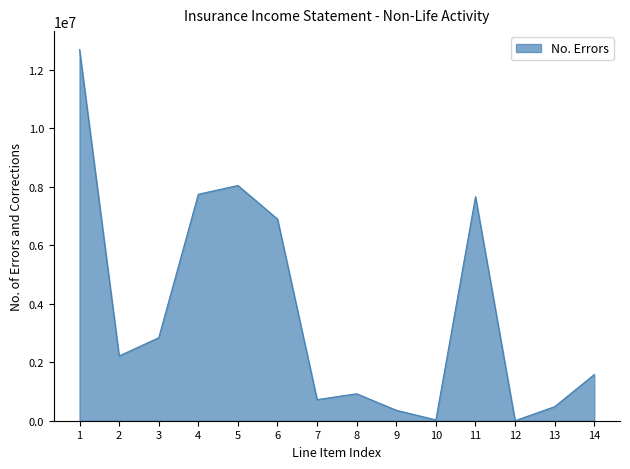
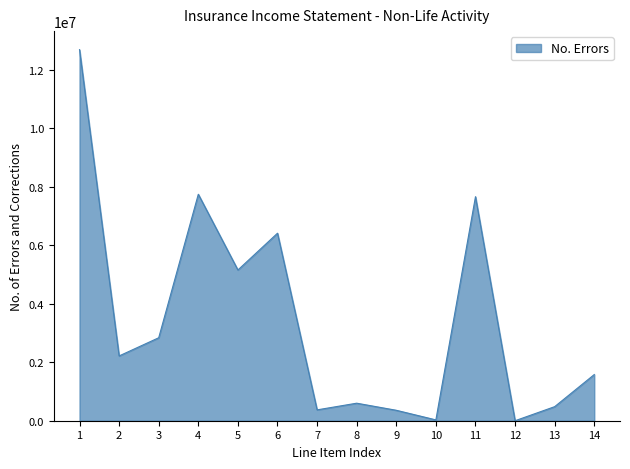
  {
    "1": 12700000,
    "2": 2200000,
    "3": 2800000,
    "4": 7700000,
-   "5": 8000000,
-   "6": 6900000,
-   "7": 700000,
-   "8": 900000,
+   "5": 5200000,
+   "6": 6400000,
+   "7": 400000,
+   "8": 600000,
    "9": 400000,
    "10": 0,
    "11": 7700000,
    "12": 0,
    "13": 500000,
    "14": 1600000
  }
